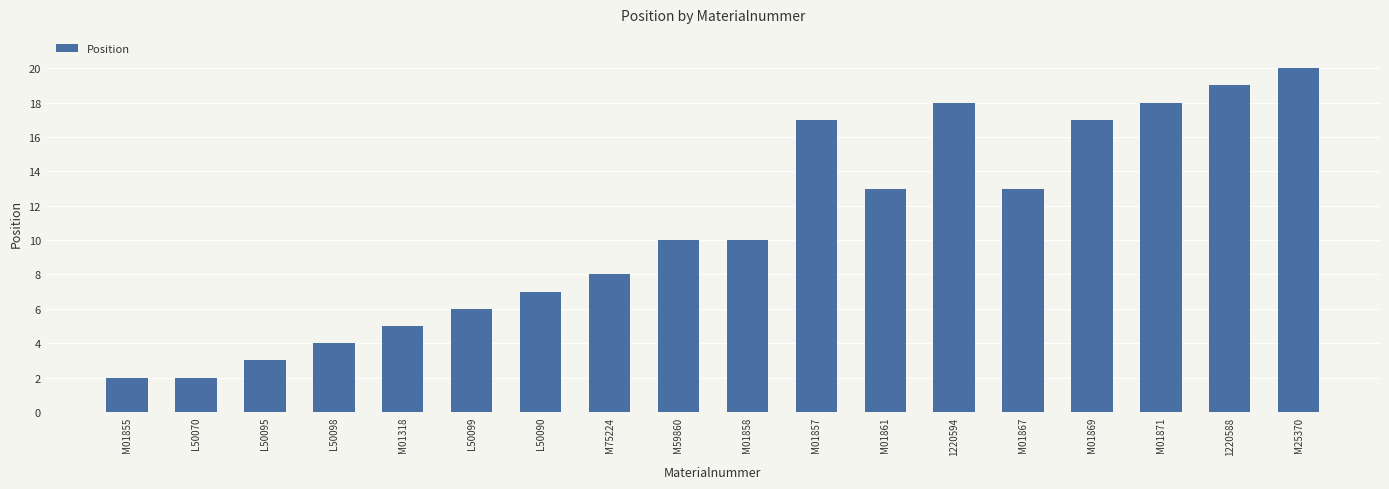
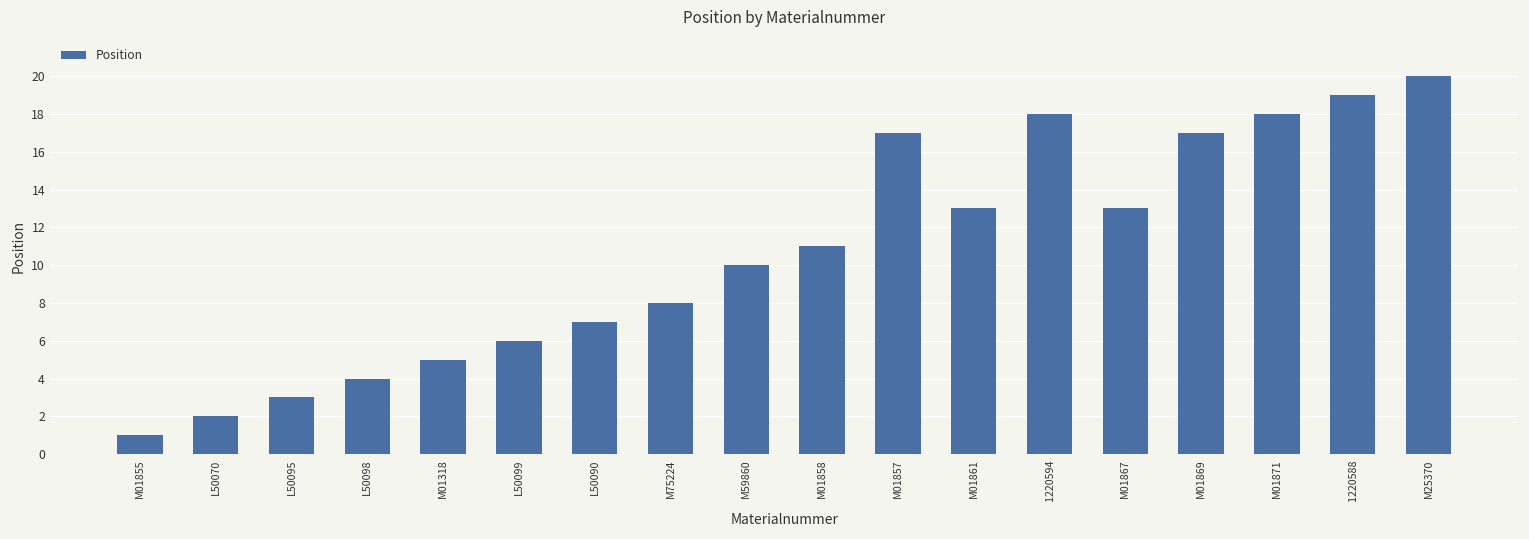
  {
-   "M01855": 2,
+   "M01855": 1,
    "L50070": 2,
    "L50095": 3,
    "L50098": 4,
    "M01318": 5,
    "L50099": 6,
    "L50090": 7,
    "M75224": 8,
    "M59860": 10,
-   "M01858": 10,
+   "M01858": 11,
    "M01857": 17,
    "M01861": 13,
    "1220594": 18,
    "M01867": 13,
    "M01869": 17,
    "M01871": 18,
    "1220588": 19,
    "M25370": 20
  }
